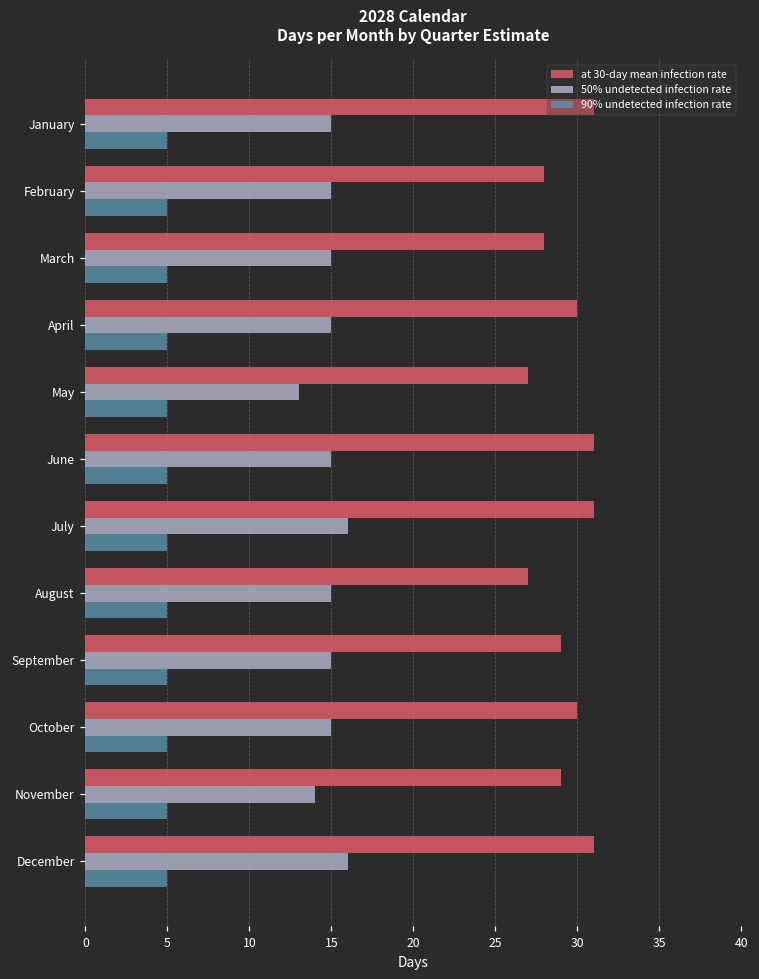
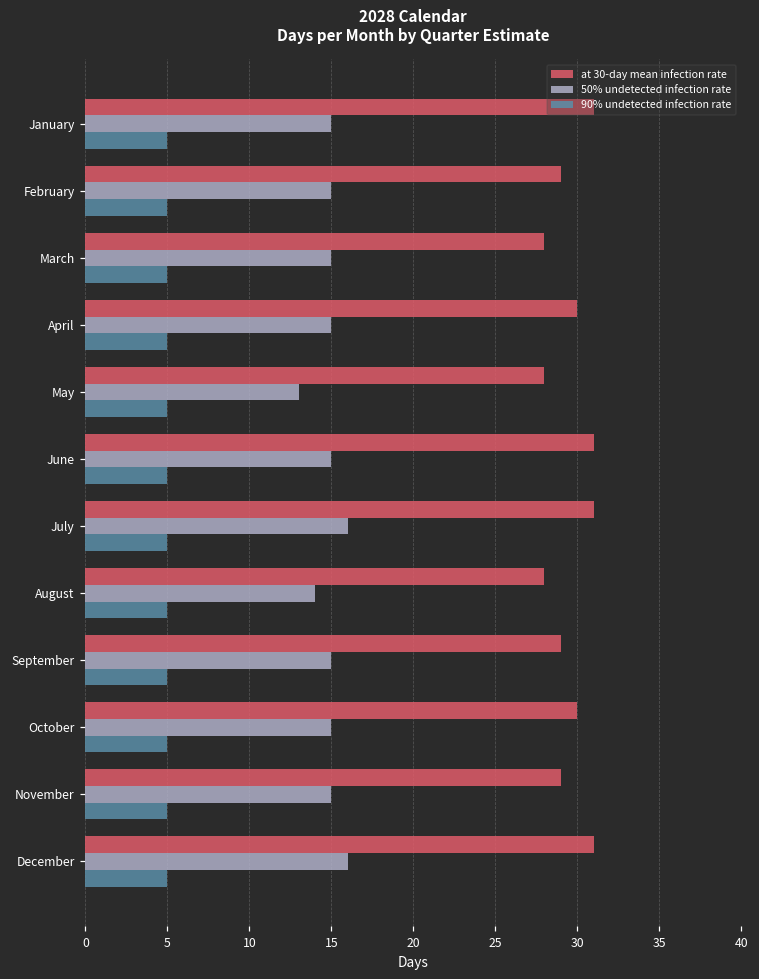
  {
    "at 30-day mean infection rate": {
-     "February": 28,
+     "February": 29,
      "March": 28,
      "April": 30,
-     "May": 27,
+     "May": 28,
      "June": 31,
      "July": 31,
-     "August": 27,
+     "August": 28,
      "September": 29,
      "October": 30,
      "November": 29,
      "December": 31
    },
    "50% undetected infection rate": {
      "January": 15,
      "February": 15,
      "March": 15,
      "April": 15,
      "May": 13,
      "June": 15,
      "July": 16,
-     "August": 15,
+     "August": 14,
      "September": 15,
      "October": 15,
-     "November": 14,
+     "November": 15,
      "December": 16
    },
    "90% undetected infection rate": {
      "January": 5,
      "February": 5,
      "March": 5,
      "April": 5,
      "May": 5,
      "June": 5,
      "July": 5,
      "August": 5,
      "September": 5,
      "October": 5,
      "November": 5,
      "December": 5
    }
  }
